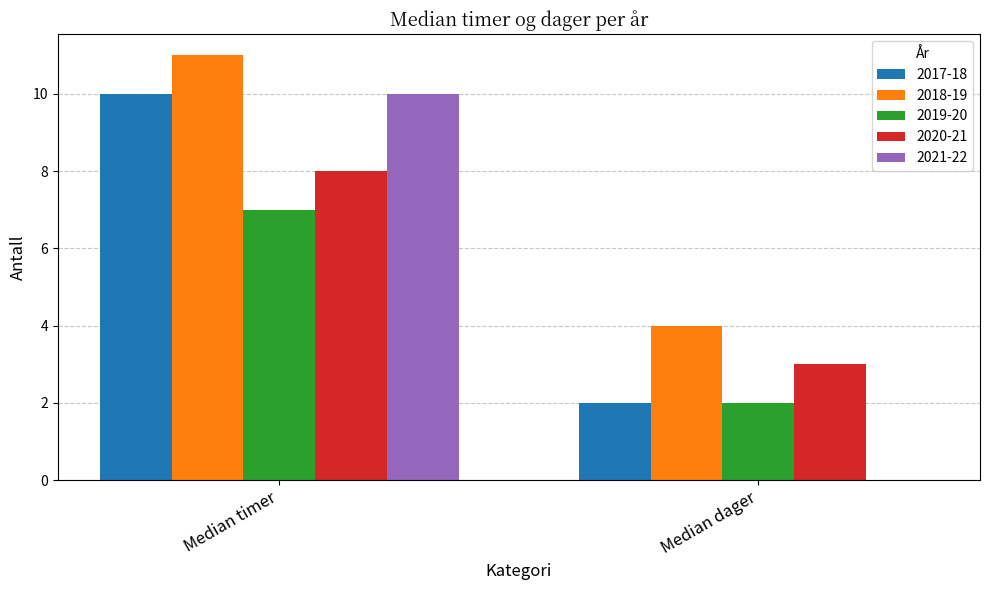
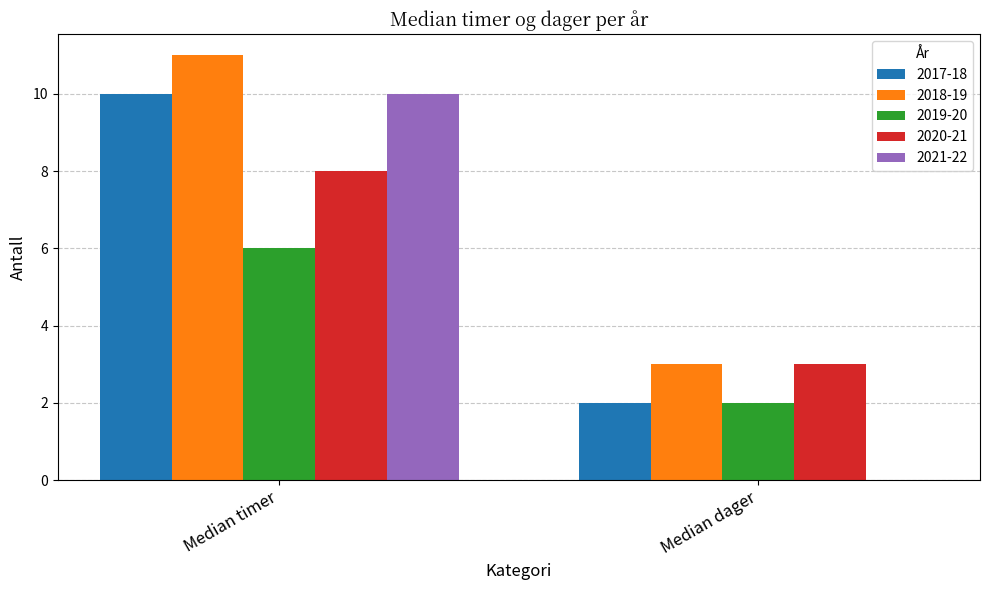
  {
    "2017-18": {
      "Median timer": 10,
      "Median dager": 2
    },
    "2018-19": {
      "Median timer": 11,
-     "Median dager": 4
+     "Median dager": 3
    },
    "2019-20": {
-     "Median timer": 7,
+     "Median timer": 6,
      "Median dager": 2
    },
    "2020-21": {
      "Median timer": 8,
      "Median dager": 3
    },
    "2021-22": {
      "Median timer": 10,
      "Median dager": 0
    }
  }
